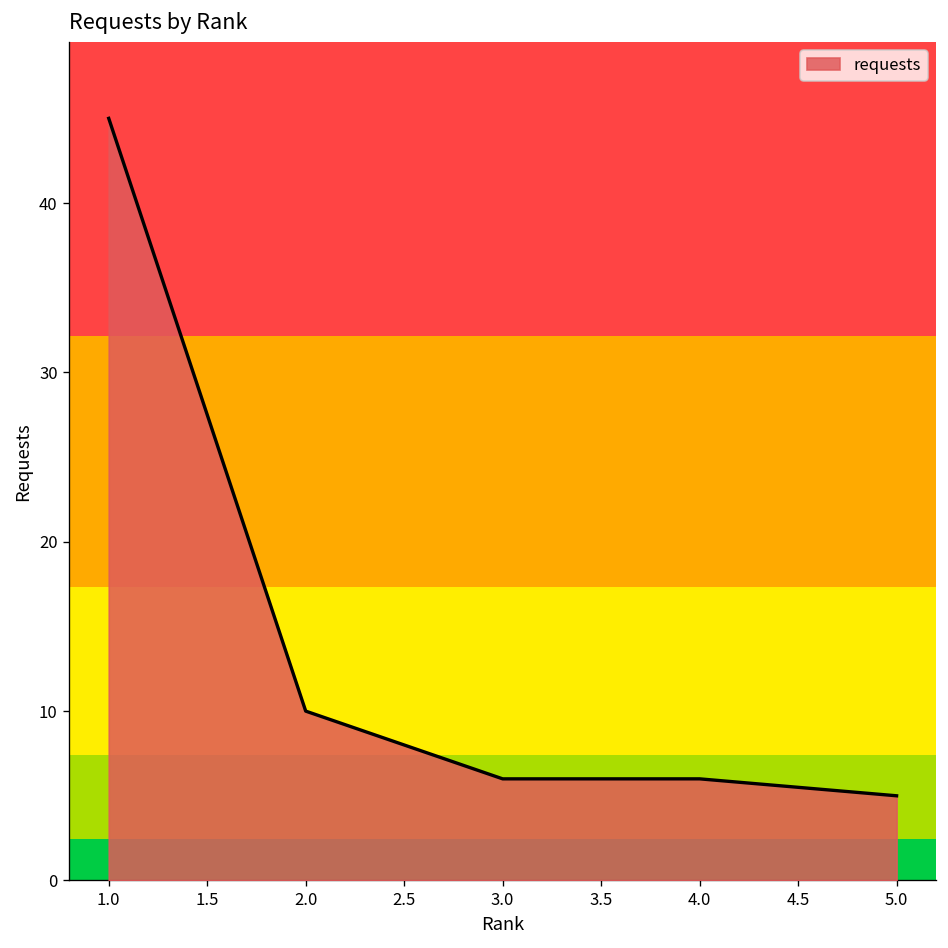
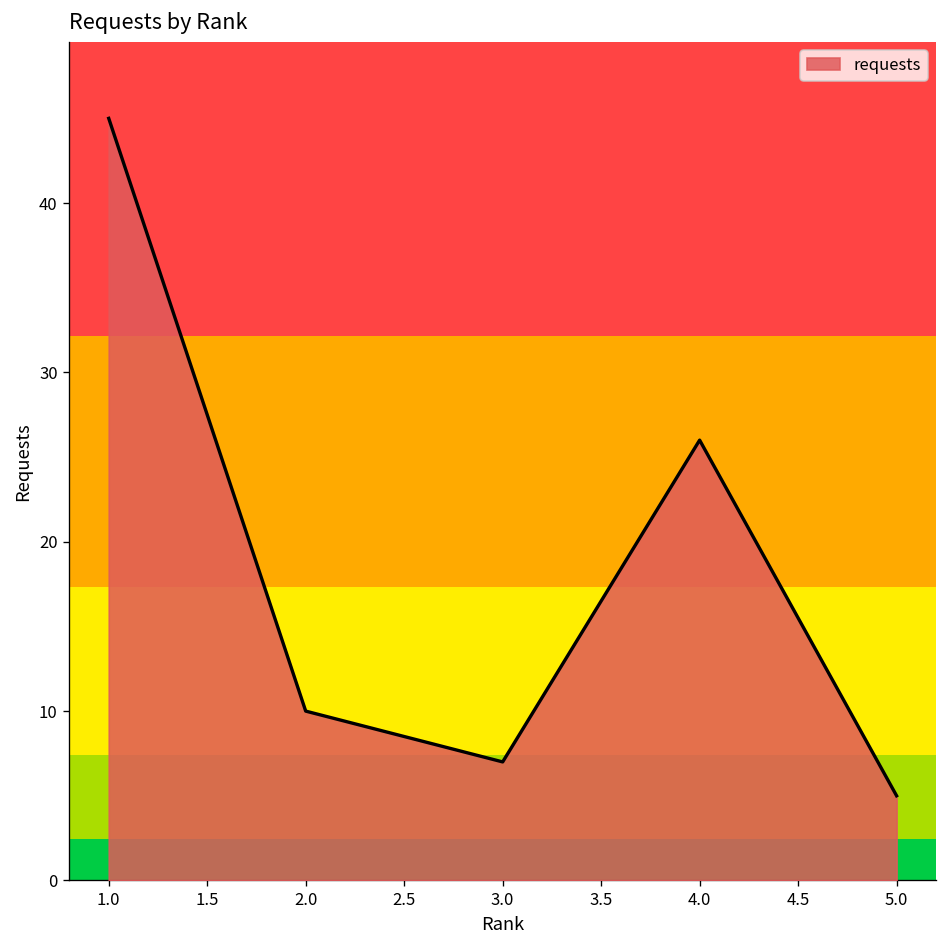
  {
    "1.0": 45,
    "2.0": 10,
-   "3.0": 6,
-   "4.0": 6,
+   "3.0": 7,
+   "4.0": 26,
    "5.0": 5
  }
